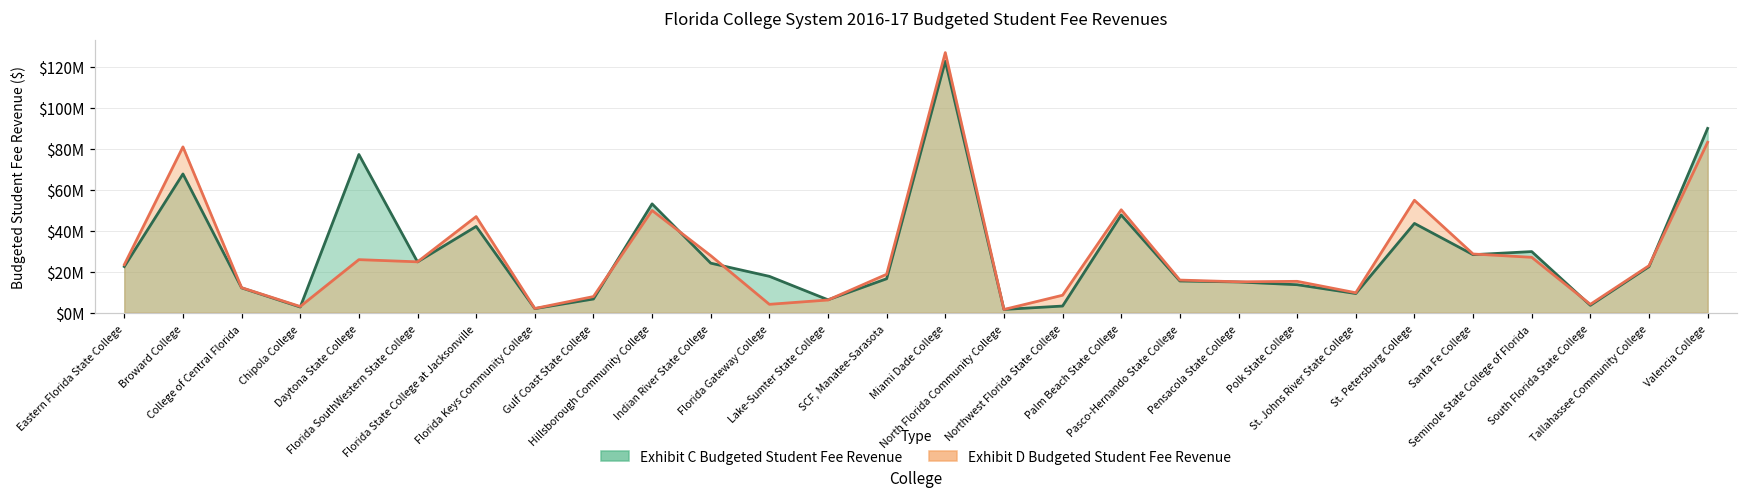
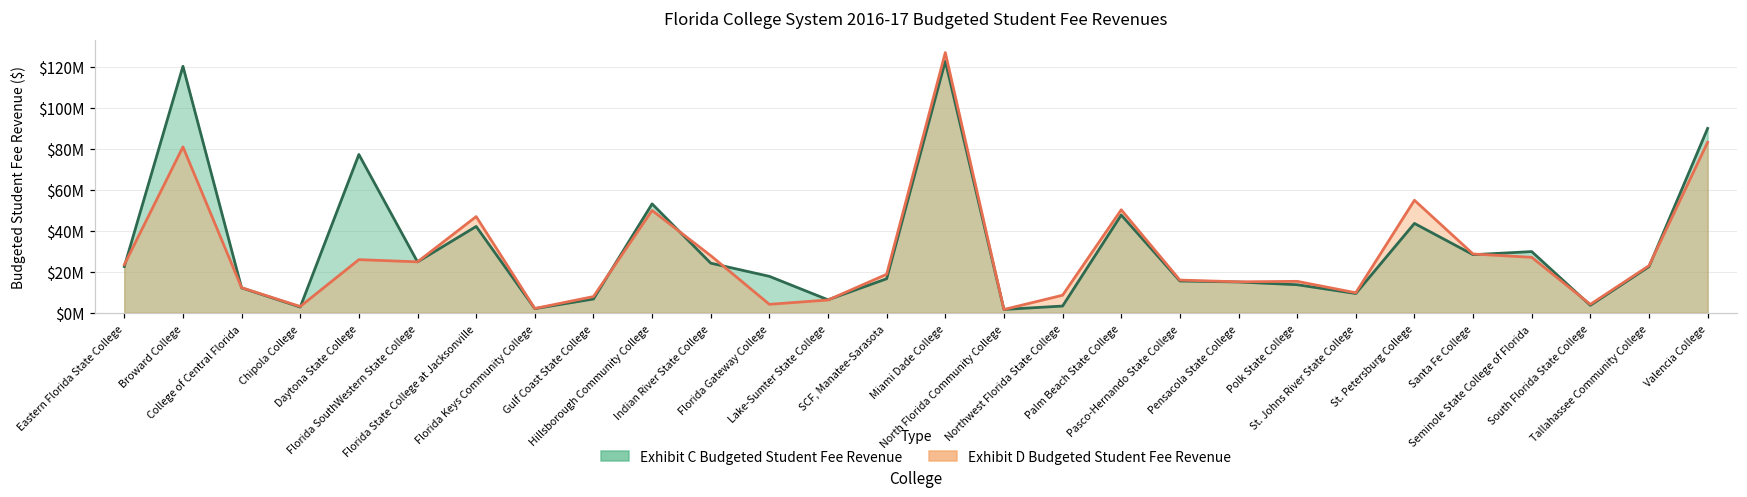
  {
    "Exhibit C Budgeted Student Fee Revenue": {
-     "Broward College": "$68000000",
+     "Broward College": "$120000000",
      "Daytona State College": "$77000000",
      "Florida State College at Jacksonville": "$42000000",
      "Hillsborough Community College": "$53000000",
      "Indian River State College": "$24000000",
      "Florida Gateway College": "$18000000",
      "SCF, Manatee-Sarasota": "$17000000",
      "Miami Dade College": "$123000000",
      "Northwest Florida State College": "$3000000",
      "Palm Beach State College": "$48000000",
      "Polk State College": "$14000000",
      "St. Petersburg College": "$44000000",
      "Seminole State College of Florida": "$30000000",
      "Valencia College": "$90000000"
    },
    "Exhibit D Budgeted Student Fee Revenue": {
      "Broward College": "$81000000",
      "Daytona State College": "$26000000",
      "Florida State College at Jacksonville": "$47000000",
      "Hillsborough Community College": "$50000000",
      "Indian River State College": "$28000000",
      "Florida Gateway College": "$4000000",
      "SCF, Manatee-Sarasota": "$19000000",
      "Miami Dade College": "$127000000",
      "Northwest Florida State College": "$9000000",
      "Palm Beach State College": "$50000000",
      "Polk State College": "$15000000",
      "St. Petersburg College": "$55000000",
      "Seminole State College of Florida": "$27000000",
      "Valencia College": "$83000000"
    }
  }
